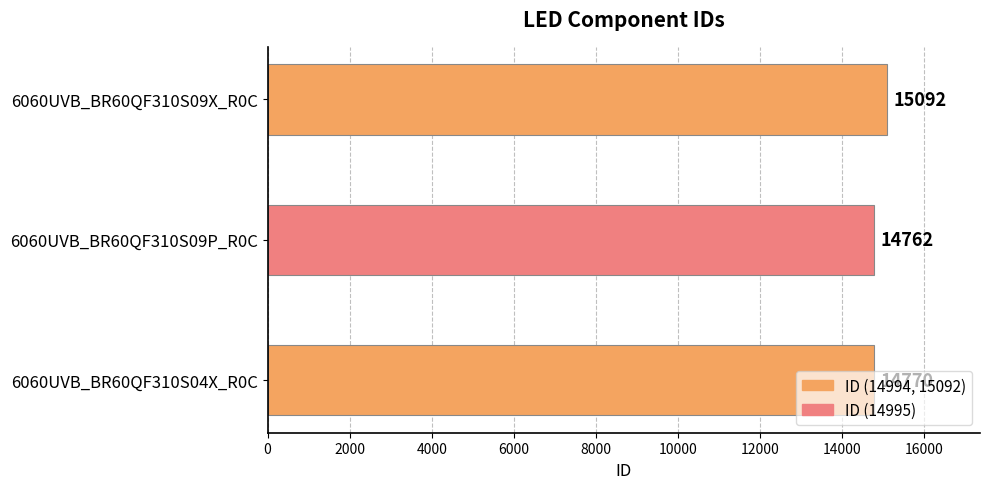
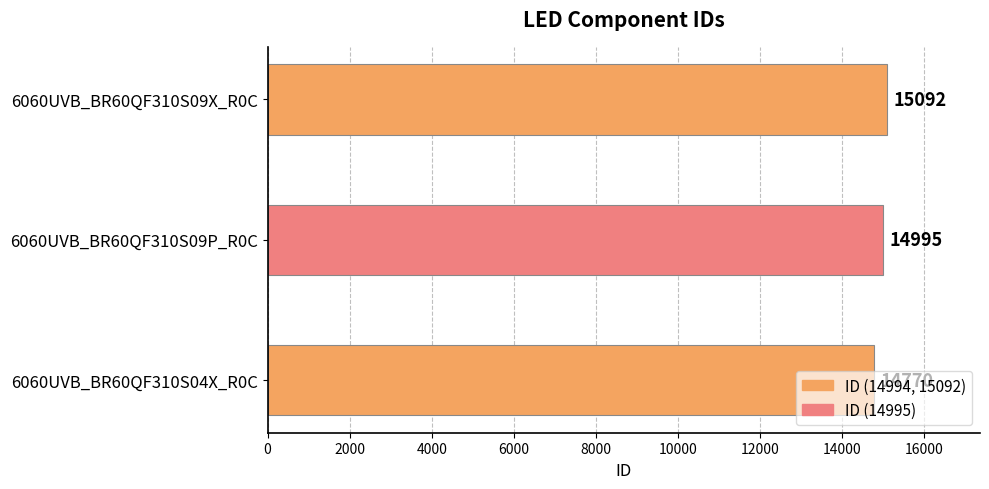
  {
    "6060UVB_BR60QF310S09X_R0C": 15092,
-   "6060UVB_BR60QF310S09P_R0C": 14762
+   "6060UVB_BR60QF310S09P_R0C": 14995
  }
